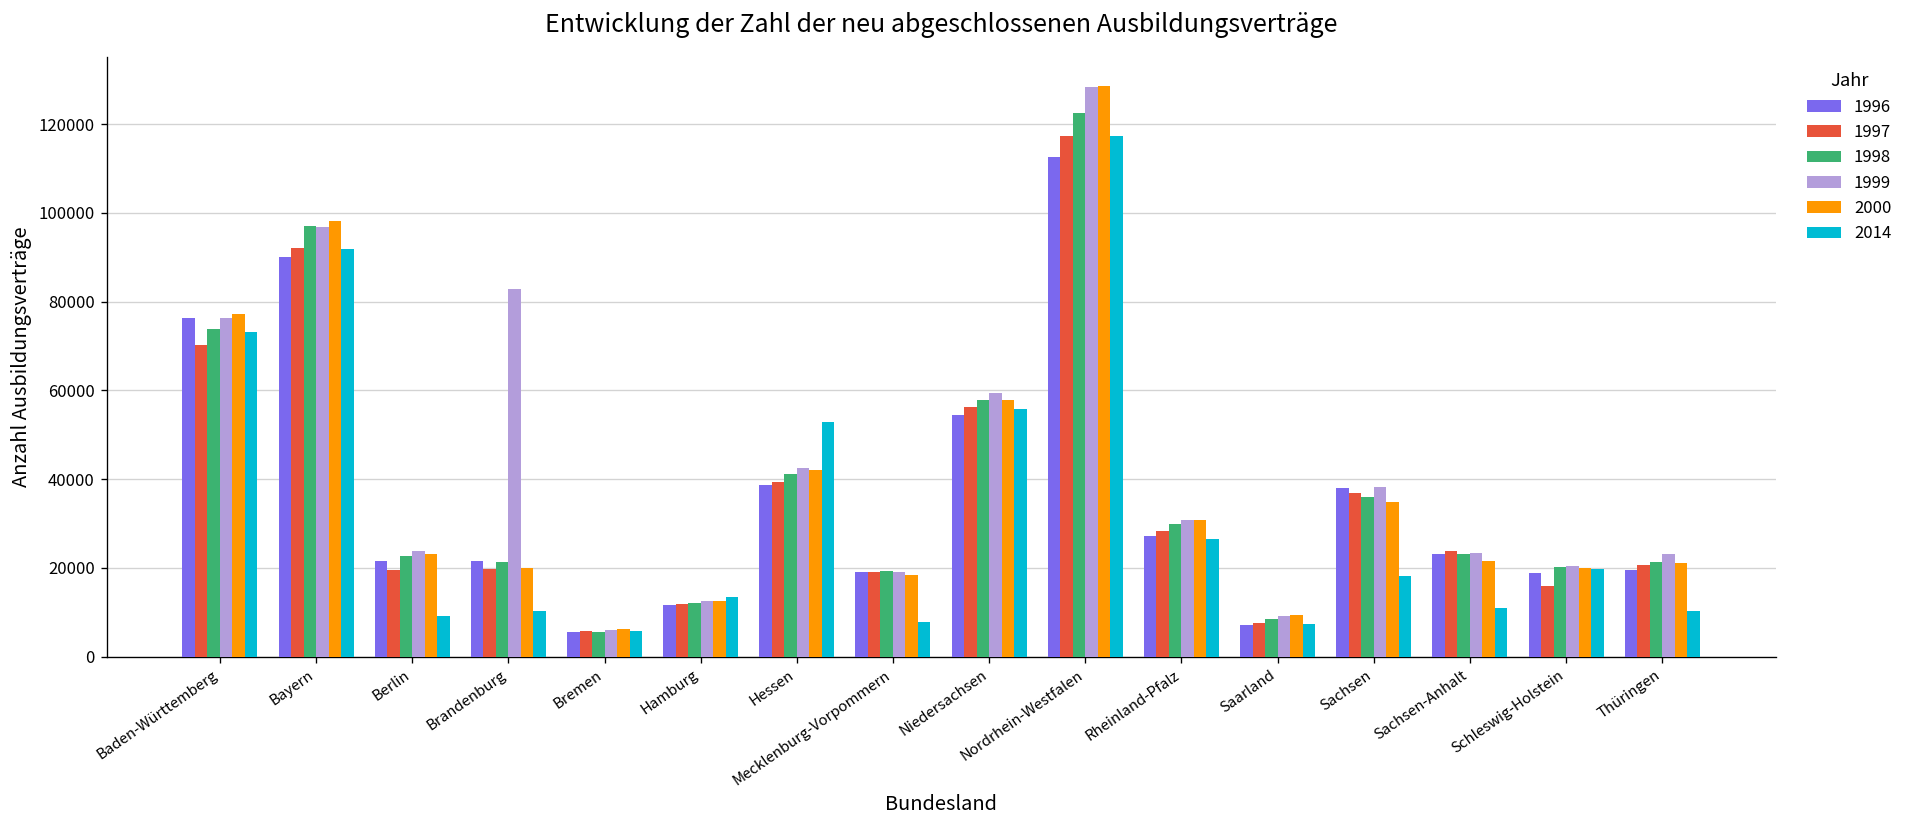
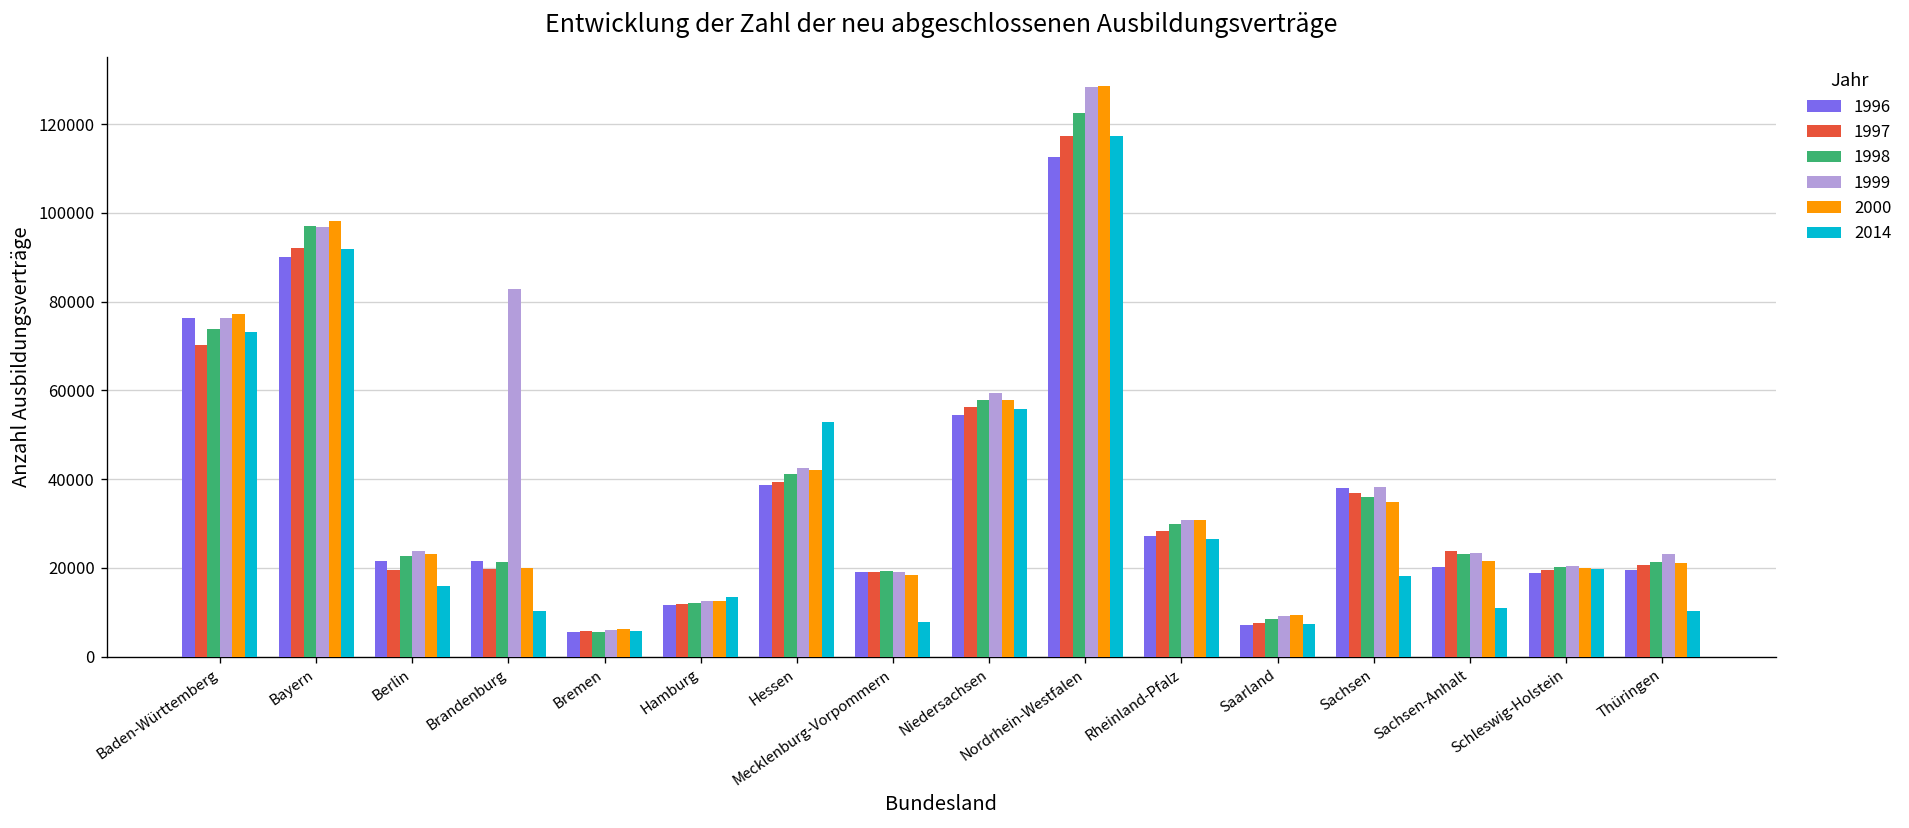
  {
    "1996": {
      "Baden-Württemberg": 76000,
      "Bayern": 90000,
      "Berlin": 21000,
      "Brandenburg": 22000,
      "Bremen": 5000,
      "Hamburg": 12000,
      "Hessen": 39000,
      "Mecklenburg-Vorpommern": 19000,
      "Niedersachsen": 54000,
      "Nordrhein-Westfalen": 113000,
      "Rheinland-Pfalz": 27000,
      "Saarland": 7000,
      "Sachsen": 38000,
-     "Sachsen-Anhalt": 23000,
+     "Sachsen-Anhalt": 20000,
      "Schleswig-Holstein": 19000,
      "Thüringen": 19000
    },
    "1997": {
      "Baden-Württemberg": 70000,
      "Bayern": 92000,
      "Berlin": 19000,
      "Brandenburg": 20000,
      "Bremen": 6000,
      "Hamburg": 12000,
      "Hessen": 39000,
      "Mecklenburg-Vorpommern": 19000,
      "Niedersachsen": 56000,
      "Nordrhein-Westfalen": 117000,
      "Rheinland-Pfalz": 28000,
      "Saarland": 8000,
      "Sachsen": 37000,
      "Sachsen-Anhalt": 24000,
-     "Schleswig-Holstein": 16000,
+     "Schleswig-Holstein": 20000,
      "Thüringen": 21000
    },
    "1998": {
      "Baden-Württemberg": 74000,
      "Bayern": 97000,
      "Berlin": 23000,
      "Brandenburg": 21000,
      "Bremen": 6000,
      "Hamburg": 12000,
      "Hessen": 41000,
      "Mecklenburg-Vorpommern": 19000,
      "Niedersachsen": 58000,
      "Nordrhein-Westfalen": 123000,
      "Rheinland-Pfalz": 30000,
      "Saarland": 8000,
      "Sachsen": 36000,
      "Sachsen-Anhalt": 23000,
      "Schleswig-Holstein": 20000,
      "Thüringen": 21000
    },
    "1999": {
      "Baden-Württemberg": 76000,
      "Bayern": 97000,
      "Berlin": 24000,
      "Brandenburg": 83000,
      "Bremen": 6000,
      "Hamburg": 13000,
      "Hessen": 43000,
      "Mecklenburg-Vorpommern": 19000,
      "Niedersachsen": 59000,
      "Nordrhein-Westfalen": 128000,
      "Rheinland-Pfalz": 31000,
      "Saarland": 9000,
      "Sachsen": 38000,
      "Sachsen-Anhalt": 23000,
      "Schleswig-Holstein": 20000,
      "Thüringen": 23000
    },
    "2000": {
      "Baden-Württemberg": 77000,
      "Bayern": 98000,
      "Berlin": 23000,
      "Brandenburg": 20000,
      "Bremen": 6000,
      "Hamburg": 13000,
      "Hessen": 42000,
      "Mecklenburg-Vorpommern": 18000,
      "Niedersachsen": 58000,
      "Nordrhein-Westfalen": 129000,
      "Rheinland-Pfalz": 31000,
      "Saarland": 9000,
      "Sachsen": 35000,
      "Sachsen-Anhalt": 21000,
      "Schleswig-Holstein": 20000,
      "Thüringen": 21000
    },
    "2014": {
      "Baden-Württemberg": 73000,
      "Bayern": 92000,
-     "Berlin": 9000,
+     "Berlin": 16000,
      "Brandenburg": 10000,
      "Bremen": 6000,
      "Hamburg": 13000,
      "Hessen": 53000,
      "Mecklenburg-Vorpommern": 8000,
      "Niedersachsen": 56000,
      "Nordrhein-Westfalen": 117000,
      "Rheinland-Pfalz": 27000,
      "Saarland": 7000,
      "Sachsen": 18000,
      "Sachsen-Anhalt": 11000,
      "Schleswig-Holstein": 20000,
      "Thüringen": 10000
    }
  }
